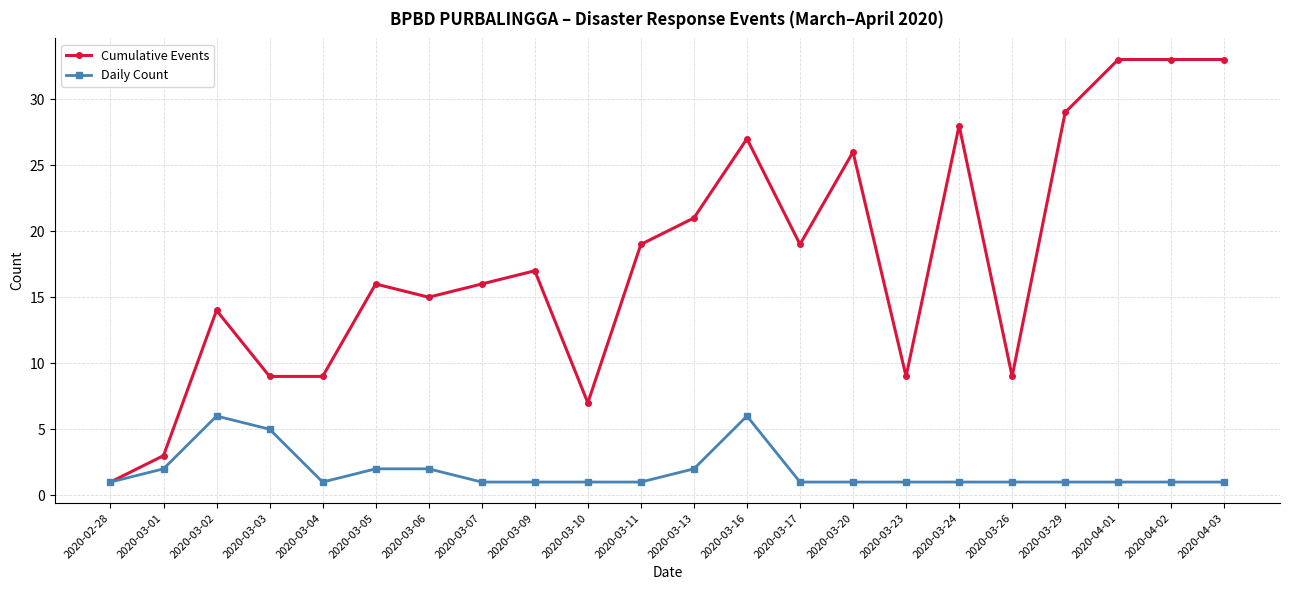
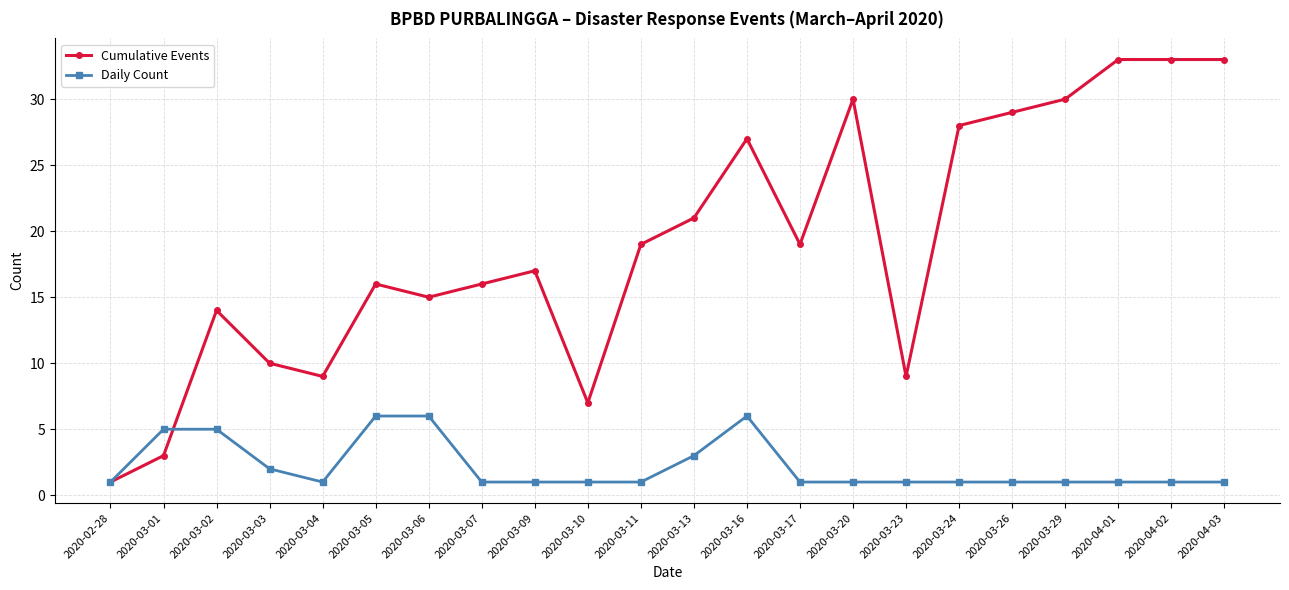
  {
    "Cumulative Events": {
      "2020-03-01": 3,
      "2020-03-02": 14,
-     "2020-03-03": 9,
+     "2020-03-03": 10,
      "2020-03-04": 9,
      "2020-03-05": 16,
      "2020-03-06": 15,
      "2020-03-07": 16,
      "2020-03-09": 17,
      "2020-03-10": 7,
      "2020-03-11": 19,
      "2020-03-13": 21,
      "2020-03-16": 27,
      "2020-03-17": 19,
-     "2020-03-20": 26,
+     "2020-03-20": 30,
      "2020-03-23": 9,
      "2020-03-24": 28,
-     "2020-03-26": 9,
-     "2020-03-29": 29,
+     "2020-03-26": 29,
+     "2020-03-29": 30,
      "2020-04-01": 33,
      "2020-04-02": 33,
      "2020-04-03": 33
    },
    "Daily Count": {
-     "2020-03-01": 2,
-     "2020-03-02": 6,
-     "2020-03-03": 5,
+     "2020-03-01": 5,
+     "2020-03-02": 5,
+     "2020-03-03": 2,
      "2020-03-04": 1,
-     "2020-03-05": 2,
-     "2020-03-06": 2,
+     "2020-03-05": 6,
+     "2020-03-06": 6,
      "2020-03-07": 1,
      "2020-03-09": 1,
      "2020-03-10": 1,
      "2020-03-11": 1,
-     "2020-03-13": 2,
+     "2020-03-13": 3,
      "2020-03-16": 6,
      "2020-03-17": 1,
      "2020-03-20": 1,
      "2020-03-23": 1,
      "2020-03-24": 1,
      "2020-03-26": 1,
      "2020-03-29": 1,
      "2020-04-01": 1,
      "2020-04-02": 1,
      "2020-04-03": 1
    }
  }
